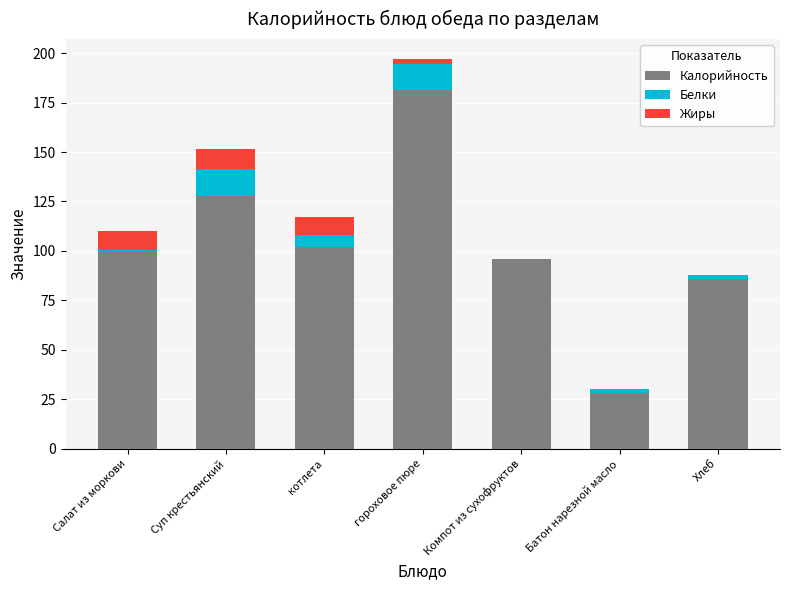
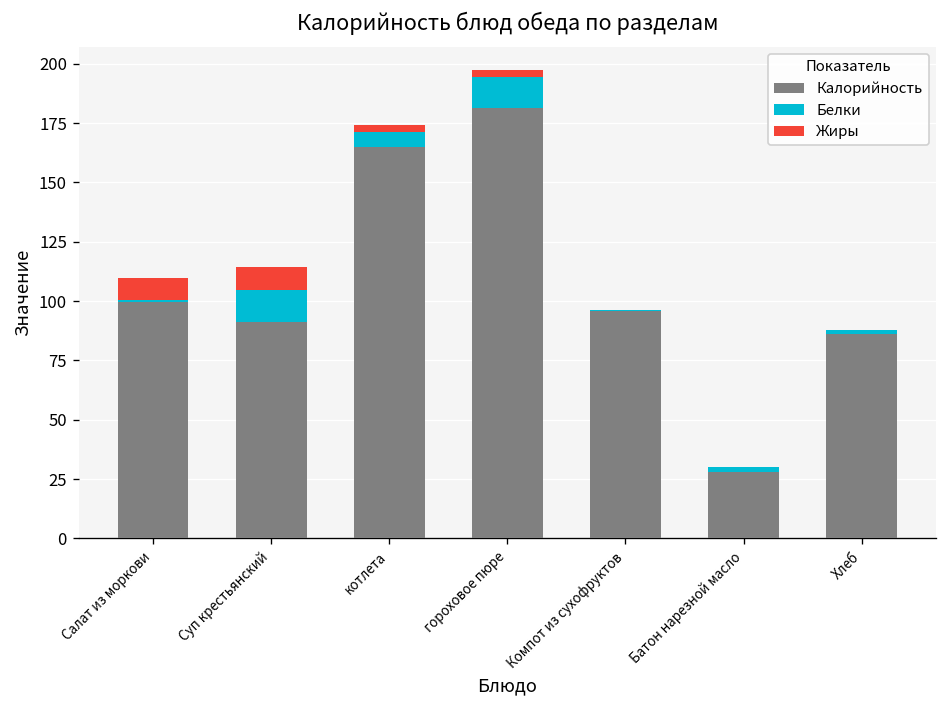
  {
    "Калорийность": {
      "Салат из моркови": 100,
-     "Суп крестьянский": 128,
-     "котлета": 102,
+     "Суп крестьянский": 91,
+     "котлета": 165,
      "гороховое пюре": 181,
      "Компот из сухофруктов": 96,
      "Батон нарезной масло": 28,
      "Хлеб": 86
    },
    "Белки": {
      "Суп крестьянский": 14,
      "котлета": 6,
      "гороховое пюре": 13,
      "Батон нарезной масло": 2,
      "Хлеб": 2
    },
    "Жиры": {
      "Салат из моркови": 10,
      "Суп крестьянский": 10,
-     "котлета": 9,
+     "котлета": 3,
      "гороховое пюре": 3,
      "Компот из сухофруктов": 0,
      "Батон нарезной масло": 0,
      "Хлеб": 0
    }
  }
